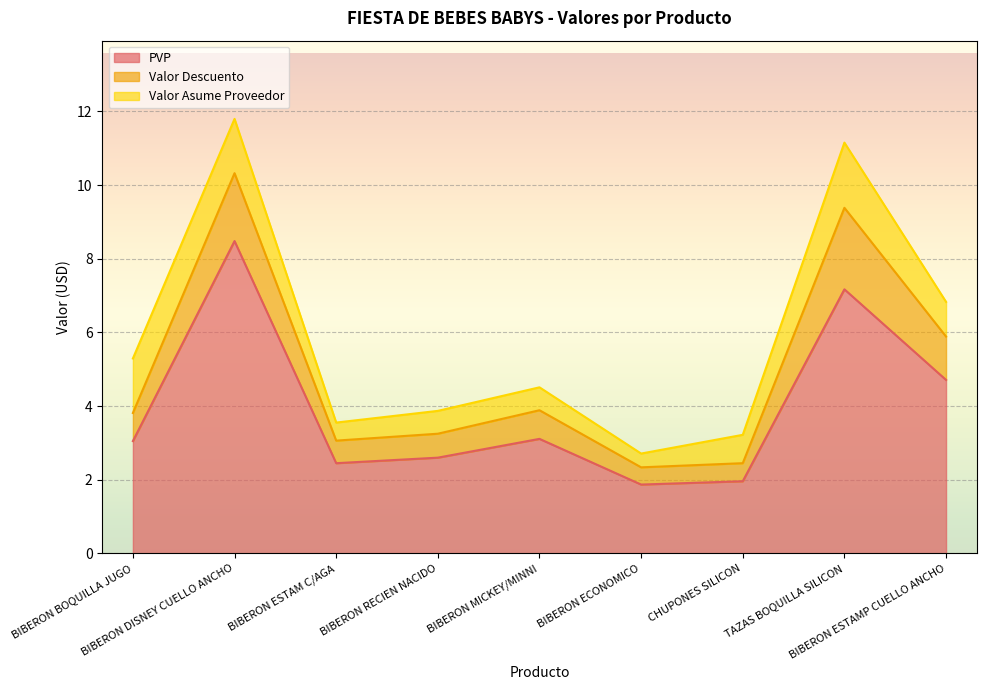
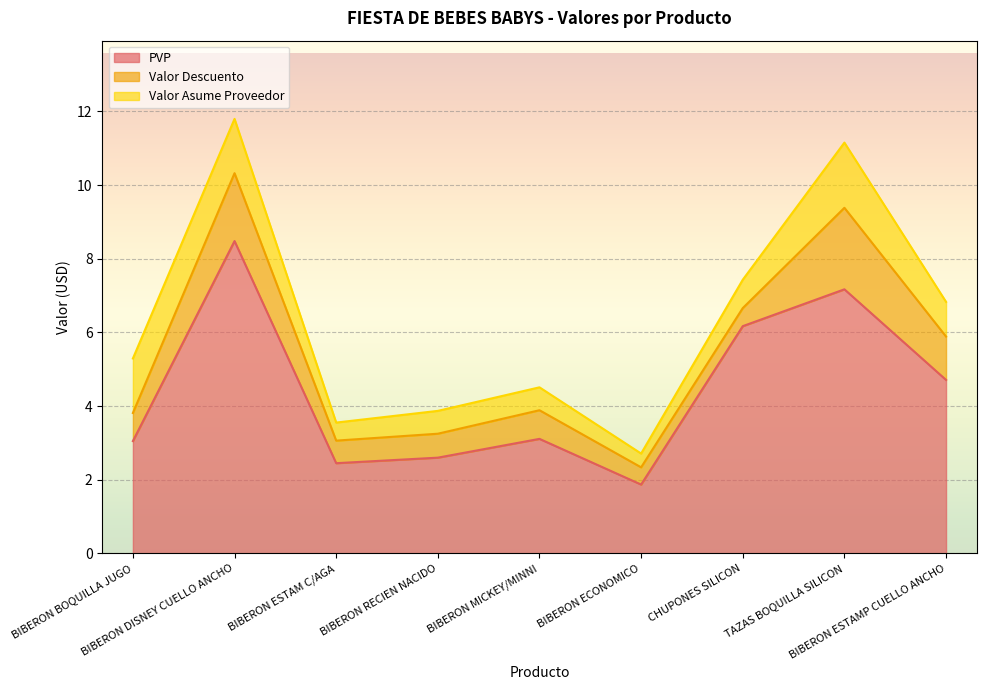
  {
    "PVP": {
      "BIBERON BOQUILLA JUGO": 3.1,
      "BIBERON DISNEY CUELLO ANCHO": 8.5,
      "BIBERON ESTAM C/AGA": 2.5,
      "BIBERON RECIEN NACIDO": 2.6,
      "BIBERON MICKEY/MINNI": 3.1,
      "BIBERON ECONOMICO": 1.9,
-     "CHUPONES SILICON": 2.0,
+     "CHUPONES SILICON": 6.2,
      "TAZAS BOQUILLA SILICON": 7.2,
      "BIBERON ESTAMP CUELLO ANCHO": 4.7
    }
  }
